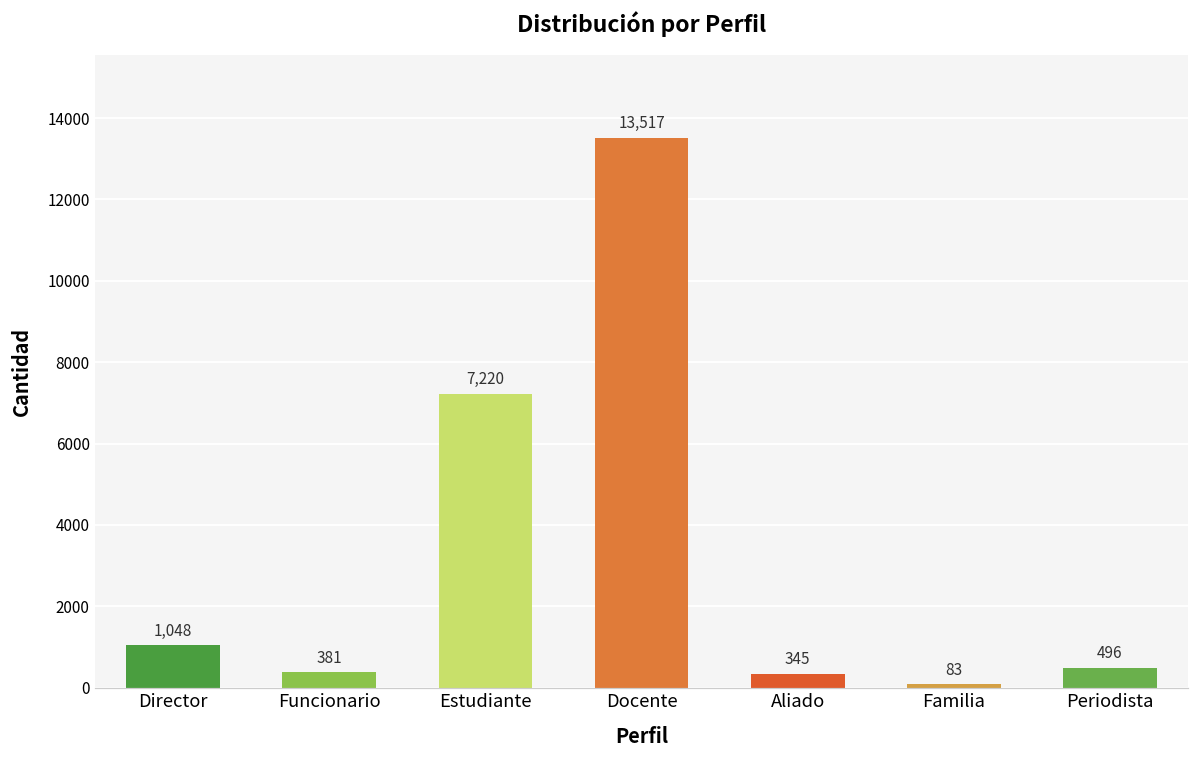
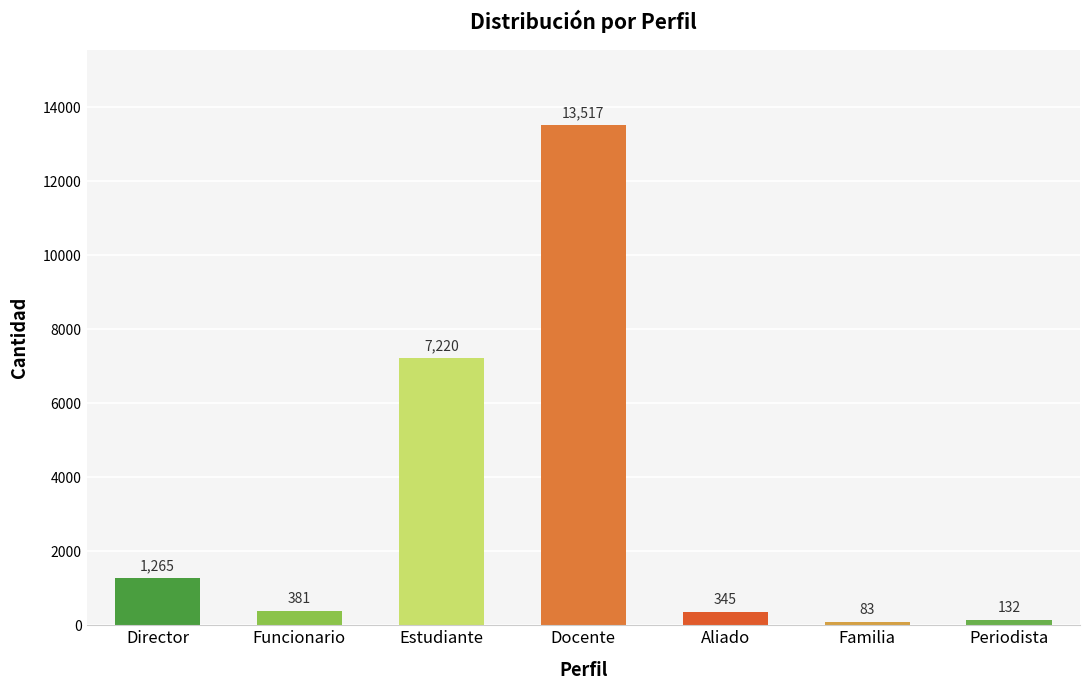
  {
-   "Director": "1,048",
+   "Director": "1,265",
    "Funcionario": "381",
    "Estudiante": "7,220",
    "Docente": "13,517",
    "Aliado": "345",
    "Familia": "83",
-   "Periodista": "496"
+   "Periodista": "132"
  }
